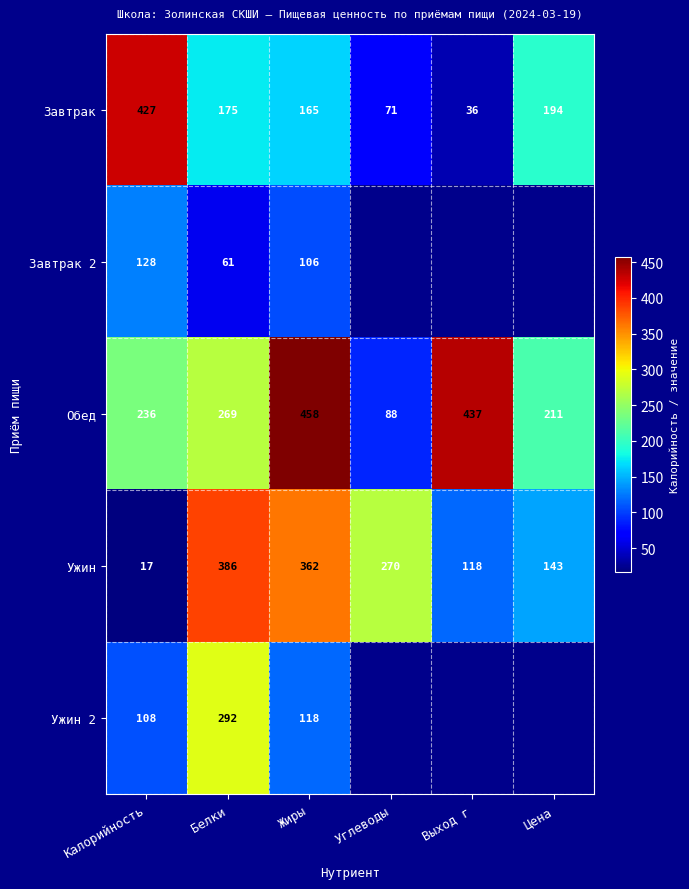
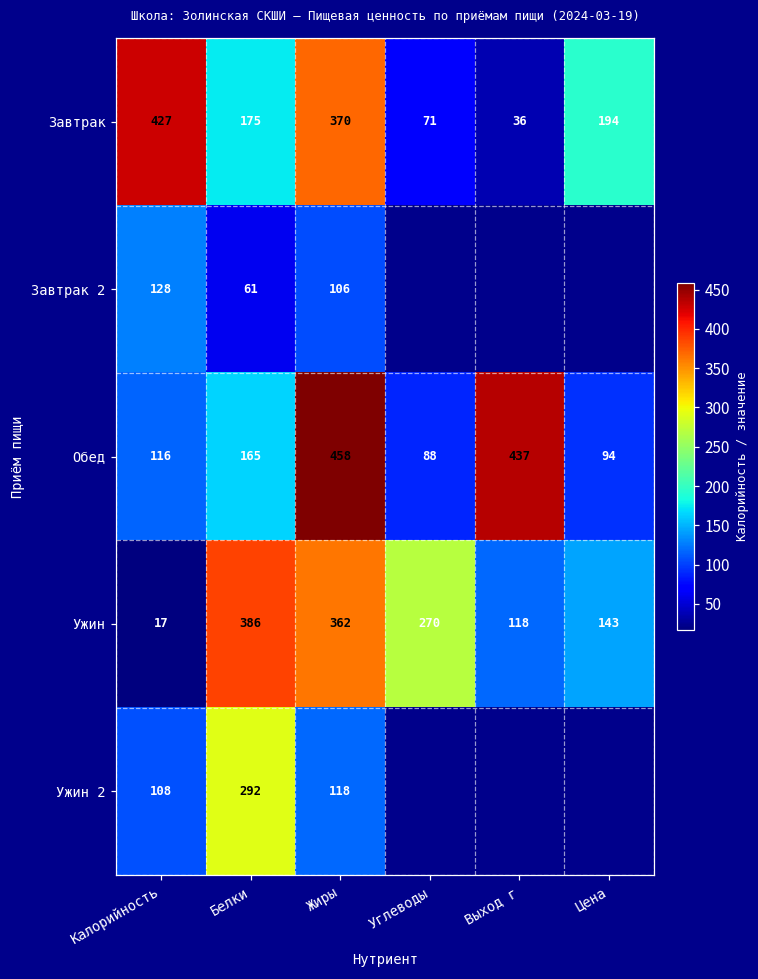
  {
    "Завтрак": {
      "Калорийность": 427,
      "Белки": 175,
-     "Жиры": 165,
+     "Жиры": 370,
      "Углеводы": 71,
      "Выход г": 36,
      "Цена": 194
    },
    "Завтрак 2": {
      "Калорийность": 128,
      "Белки": 61,
      "Жиры": 106
    },
    "Обед": {
-     "Калорийность": 236,
-     "Белки": 269,
+     "Калорийность": 116,
+     "Белки": 165,
      "Жиры": 458,
      "Углеводы": 88,
      "Выход г": 437,
-     "Цена": 211
+     "Цена": 94
    },
    "Ужин": {
      "Калорийность": 17,
      "Белки": 386,
      "Жиры": 362,
      "Углеводы": 270,
      "Выход г": 118,
      "Цена": 143
    },
    "Ужин 2": {
      "Калорийность": 108,
      "Белки": 292,
      "Жиры": 118
    }
  }
